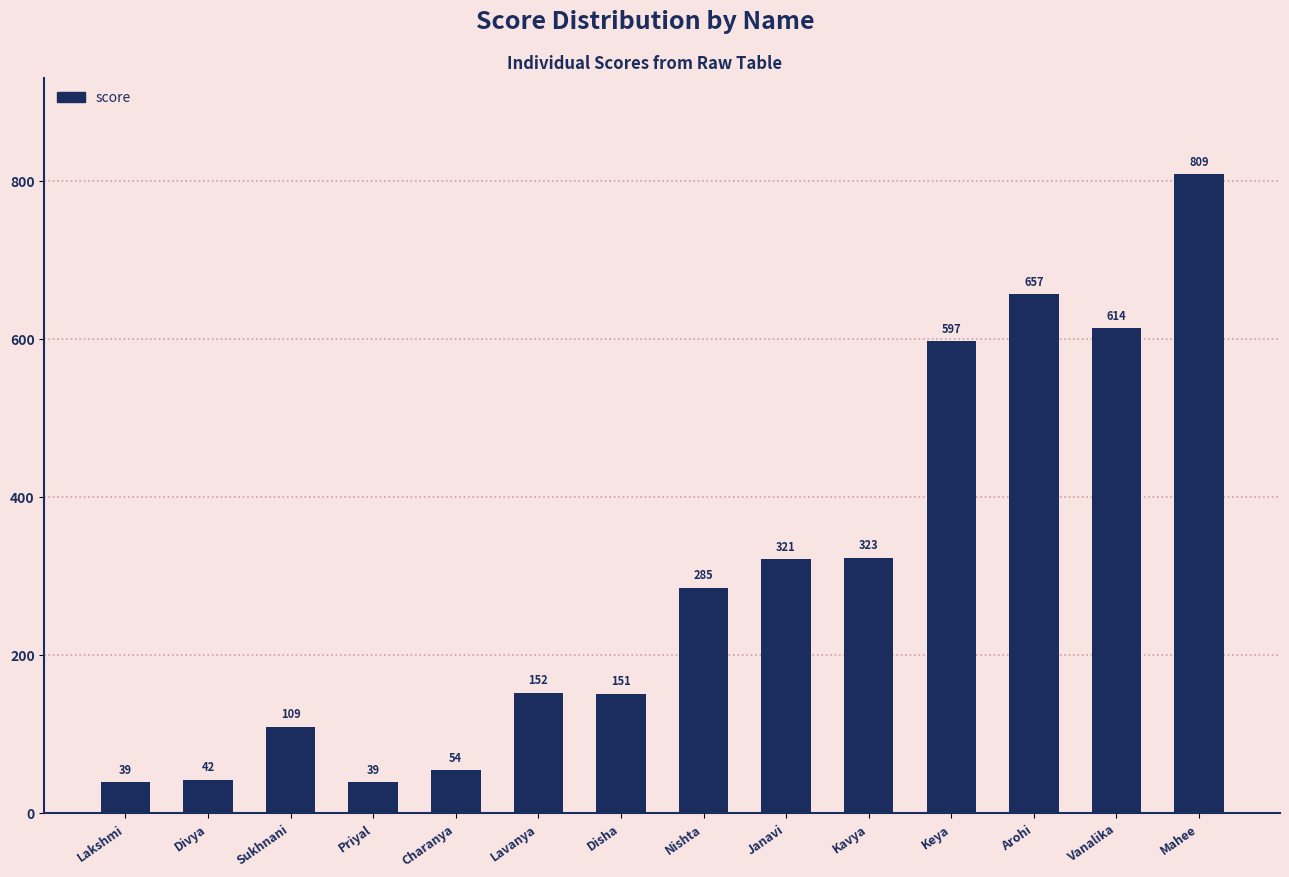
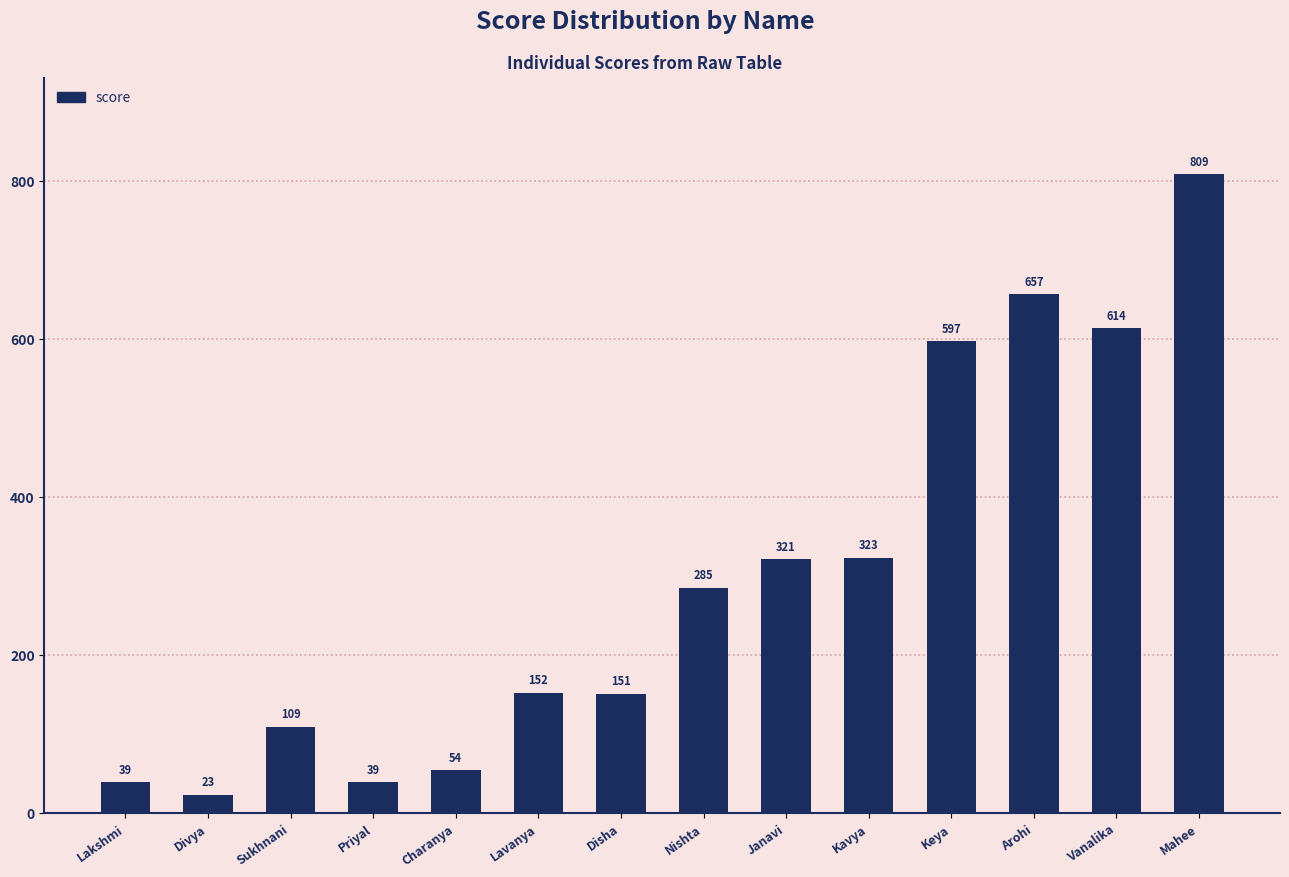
  {
    "Lakshmi": 39,
-   "Divya": 42,
+   "Divya": 23,
    "Sukhnani": 109,
    "Priyal": 39,
    "Charanya": 54,
    "Lavanya": 152,
    "Disha": 151,
    "Nishta": 285,
    "Janavi": 321,
    "Kavya": 323,
    "Keya": 597,
    "Arohi": 657,
    "Vanalika": 614,
    "Mahee": 809
  }
